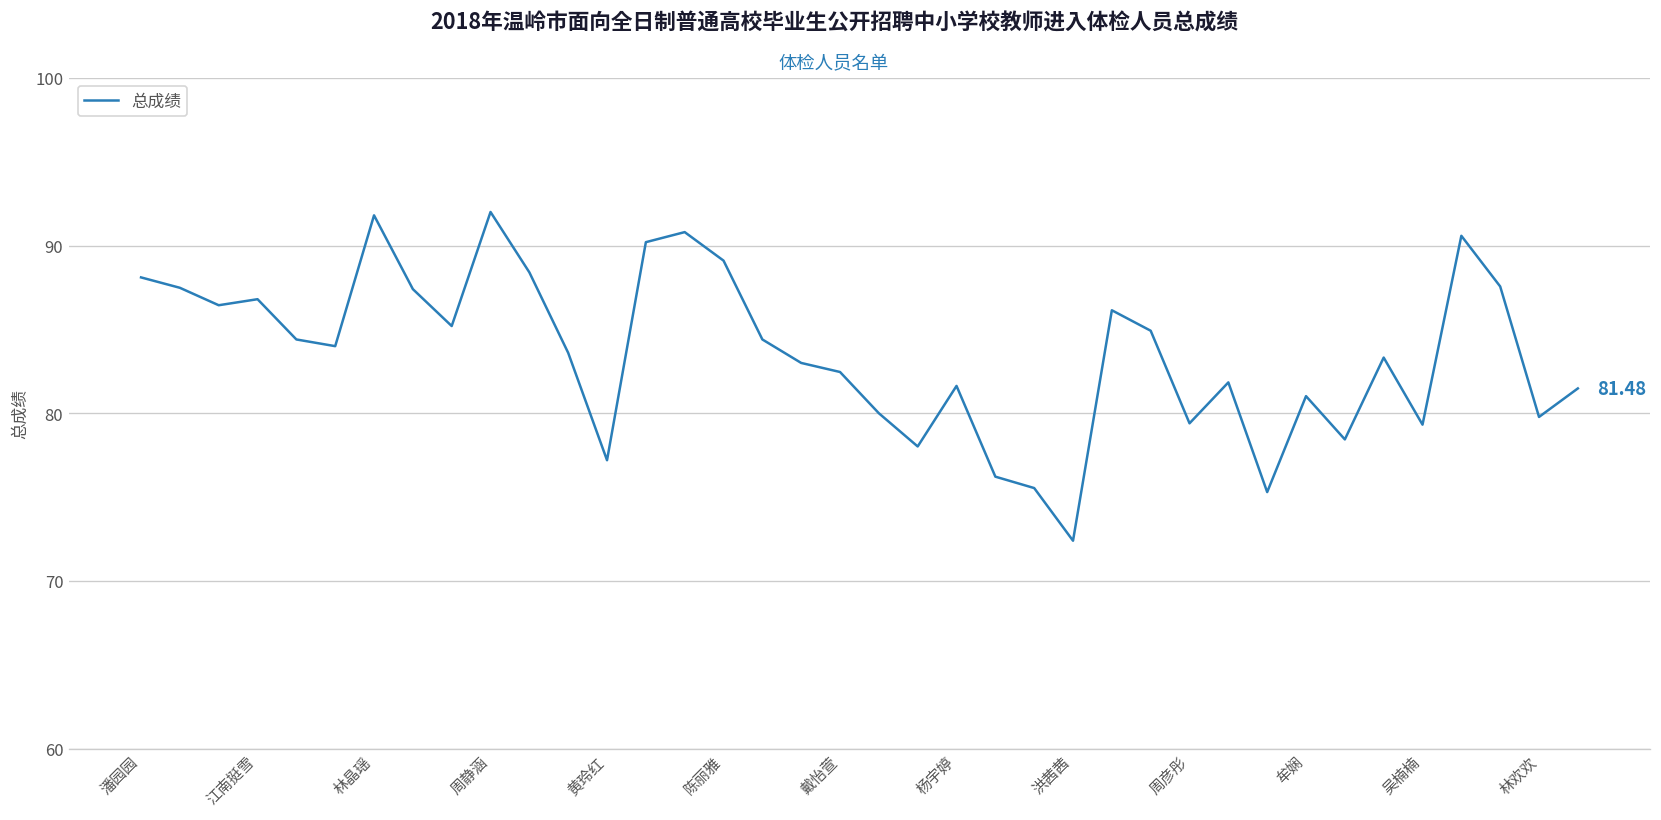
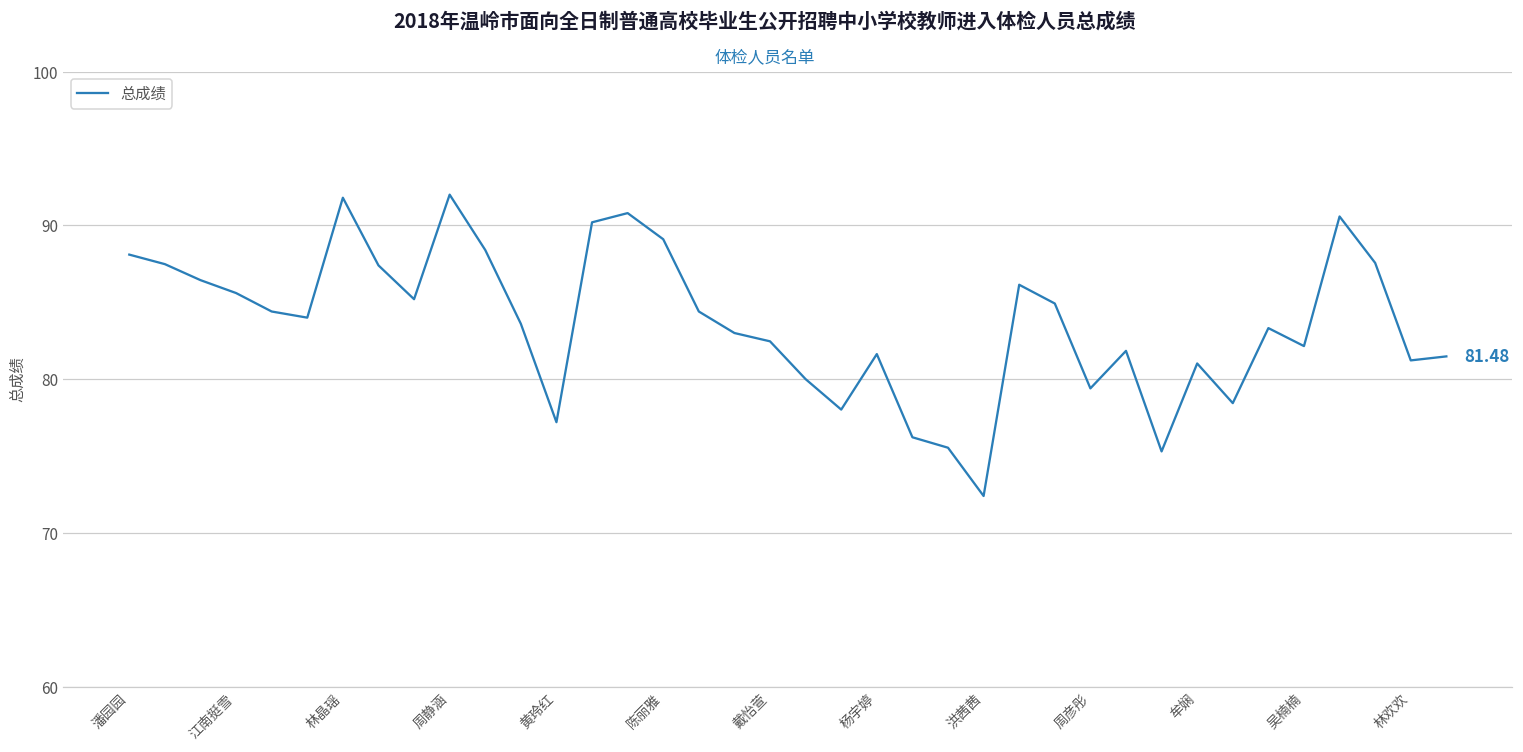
  {
    "潘园园": 88.1,
-   "江南挺雪": 86.8,
+   "江南挺雪": 85.6,
    "林晶瑶": 91.8,
    "周静涵": 92.0,
    "黄玲红": 77.2,
    "陈丽雅": 89.1,
    "戴怡萱": 82.5,
    "杨宇婷": 81.6,
    "洪茜茜": 72.4,
    "周彦彤": 79.4,
    "牟娴": 81.0,
-   "吴楠楠": 79.3,
-   "林欢欢": 79.8
+   "吴楠楠": 82.2,
+   "林欢欢": 81.2
  }
